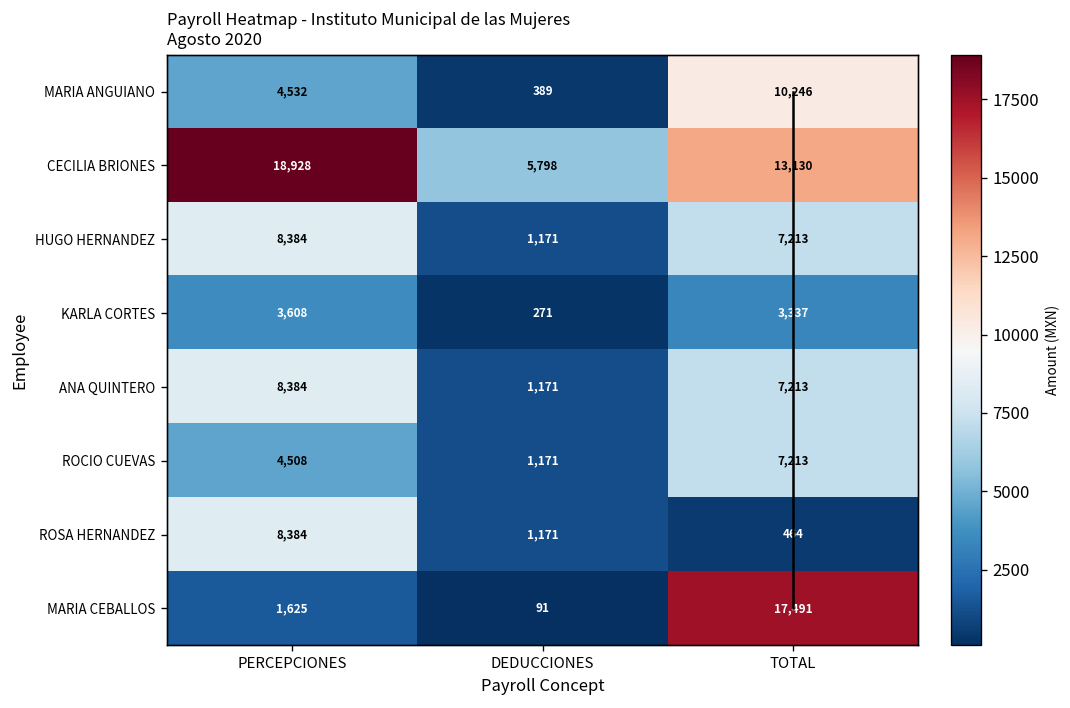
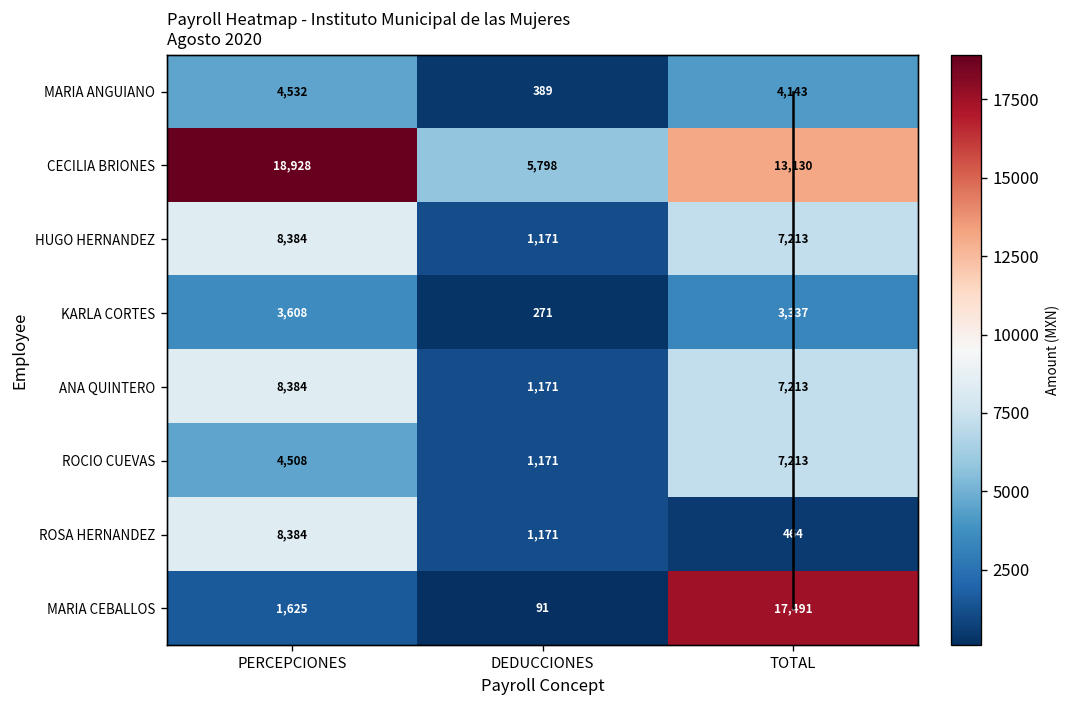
  {
    "MARIA ANGUIANO": {
      "PERCEPCIONES": "4,532",
      "DEDUCCIONES": "389",
-     "TOTAL": "10,246"
+     "TOTAL": "4,143"
    },
    "CECILIA BRIONES": {
      "PERCEPCIONES": "18,928",
      "DEDUCCIONES": "5,798"
    },
    "HUGO HERNANDEZ": {
      "PERCEPCIONES": "8,384",
      "DEDUCCIONES": "1,171"
    },
    "KARLA CORTES": {
      "PERCEPCIONES": "3,608",
      "DEDUCCIONES": "271"
    },
    "ANA QUINTERO": {
      "PERCEPCIONES": "8,384",
      "DEDUCCIONES": "1,171"
    },
    "ROCIO CUEVAS": {
      "PERCEPCIONES": "4,508",
      "DEDUCCIONES": "1,171"
    },
    "ROSA HERNANDEZ": {
      "PERCEPCIONES": "8,384",
      "DEDUCCIONES": "1,171"
    },
    "MARIA CEBALLOS": {
      "PERCEPCIONES": "1,625",
      "DEDUCCIONES": "91"
    }
  }
